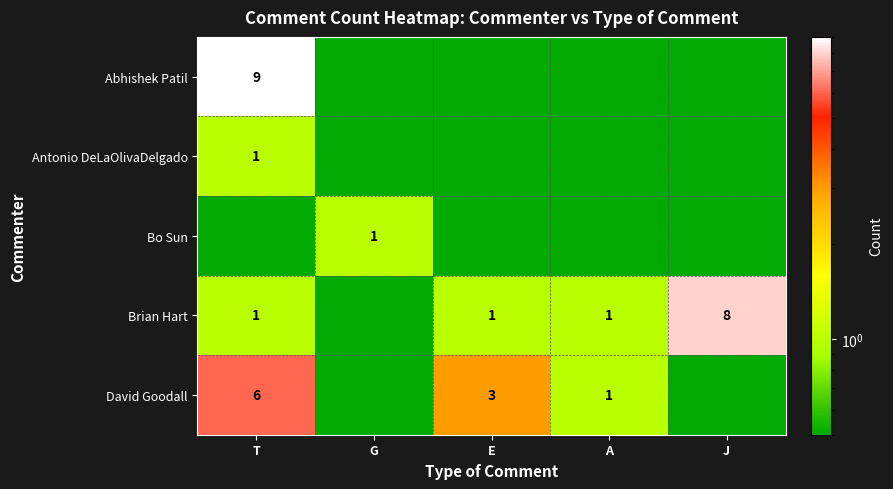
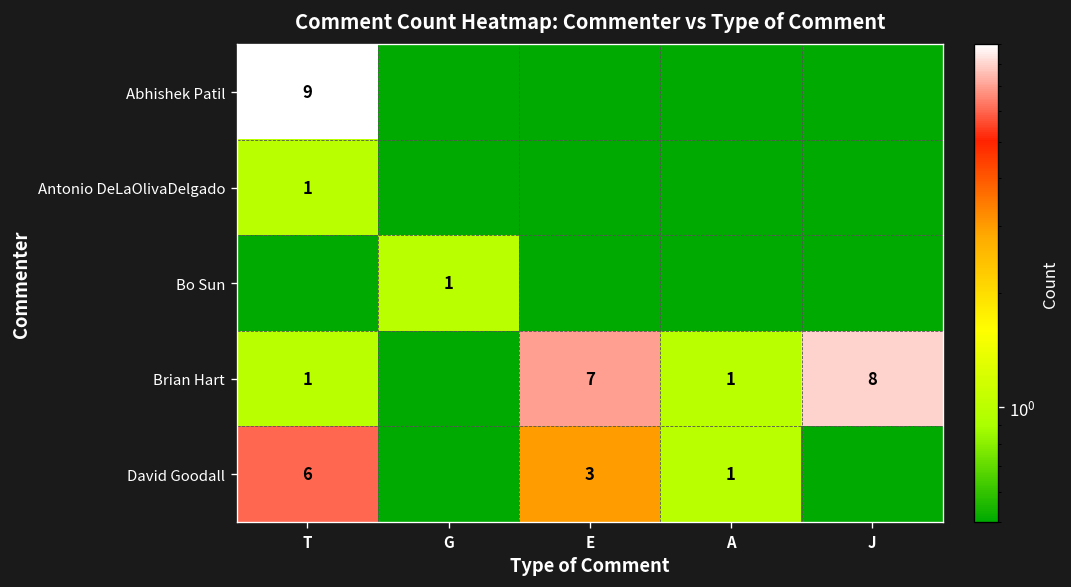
  {
    "Abhishek Patil": {
      "T": 9
    },
    "Antonio DeLaOlivaDelgado": {
      "T": 1
    },
    "Bo Sun": {
      "G": 1
    },
    "Brian Hart": {
      "T": 1,
-     "E": 1,
+     "E": 7,
      "A": 1,
      "J": 8
    },
    "David Goodall": {
      "T": 6,
      "E": 3,
      "A": 1
    }
  }
